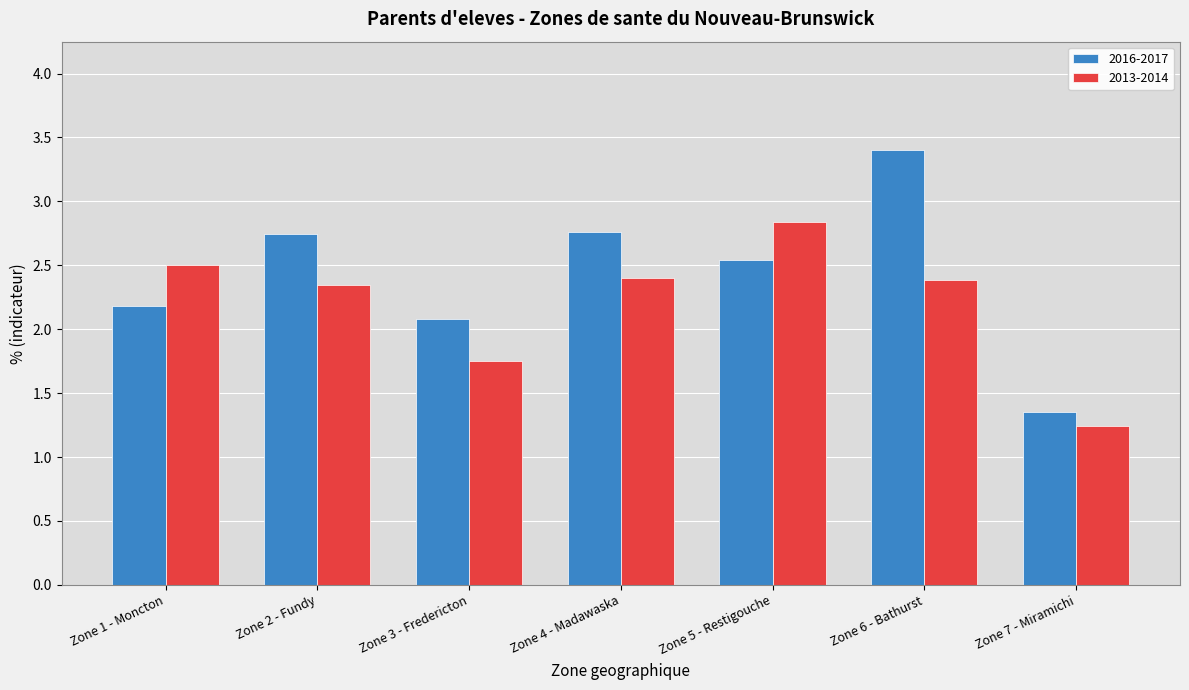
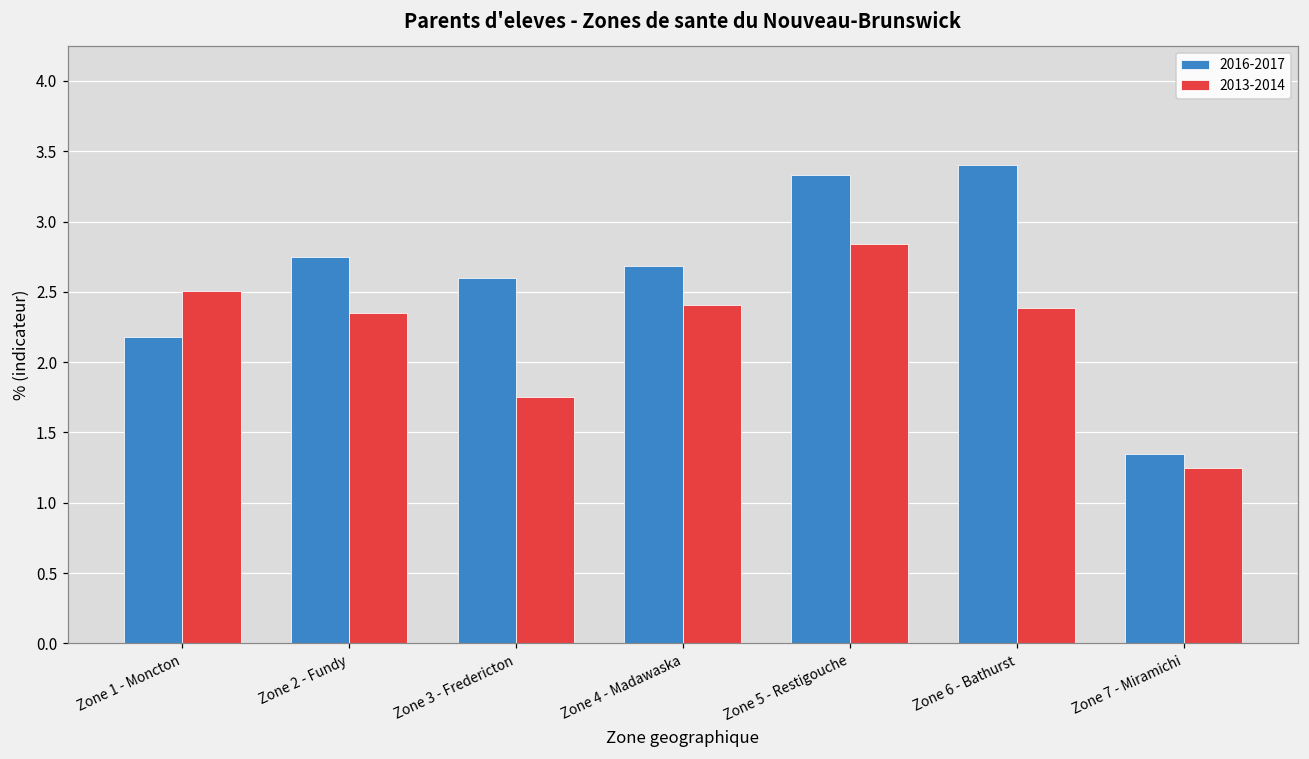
  {
    "2016-2017": {
      "Zone 1 - Moncton": 2.18,
      "Zone 2 - Fundy": 2.75,
-     "Zone 3 - Fredericton": 2.08,
-     "Zone 4 - Madawaska": 2.76,
-     "Zone 5 - Restigouche": 2.54,
+     "Zone 3 - Fredericton": 2.60,
+     "Zone 4 - Madawaska": 2.69,
+     "Zone 5 - Restigouche": 3.33,
      "Zone 6 - Bathurst": 3.40,
      "Zone 7 - Miramichi": 1.35
    },
    "2013-2014": {
      "Zone 1 - Moncton": 2.50,
      "Zone 2 - Fundy": 2.35,
      "Zone 3 - Fredericton": 1.75,
      "Zone 4 - Madawaska": 2.40,
      "Zone 5 - Restigouche": 2.84,
      "Zone 6 - Bathurst": 2.39,
      "Zone 7 - Miramichi": 1.24
    }
  }
